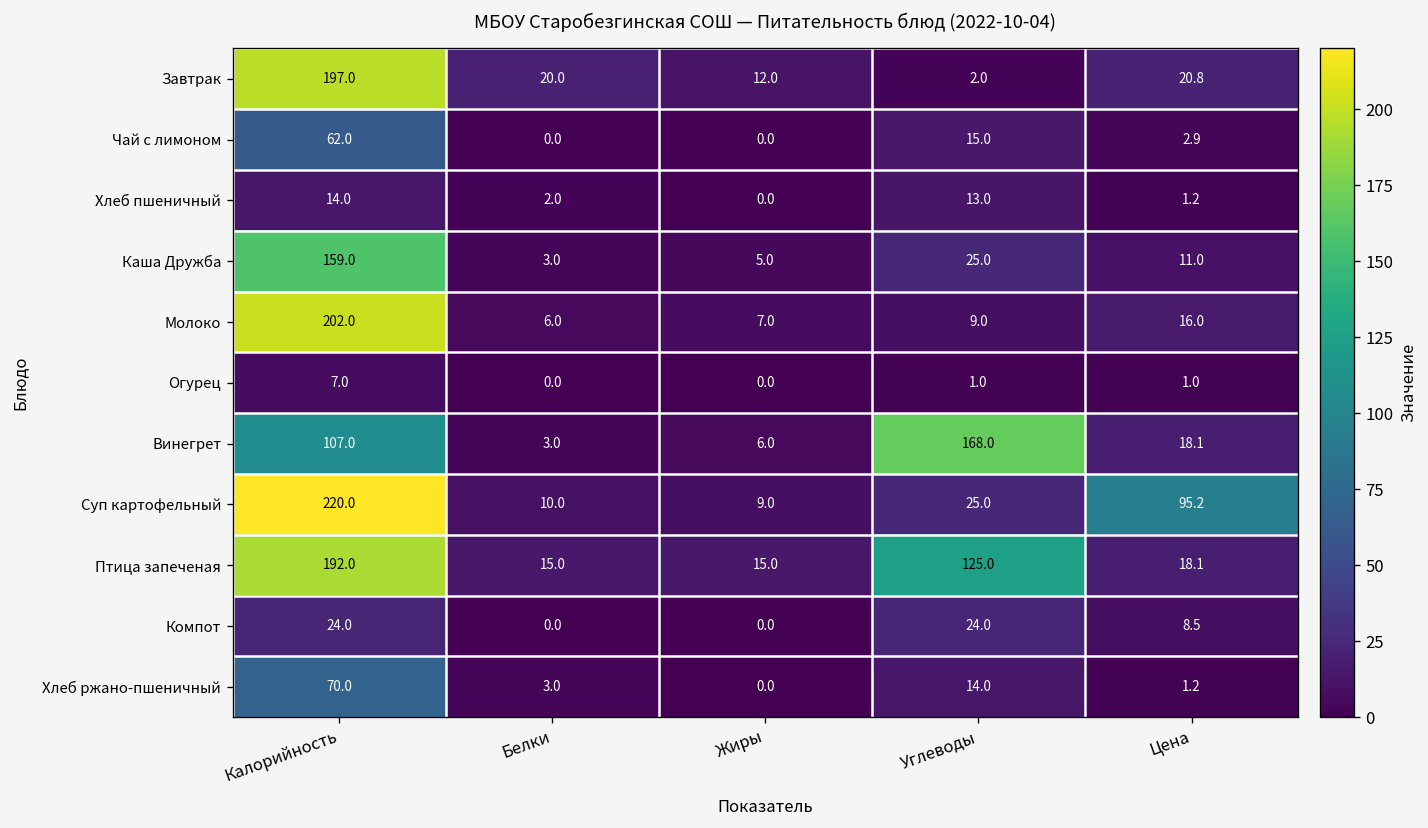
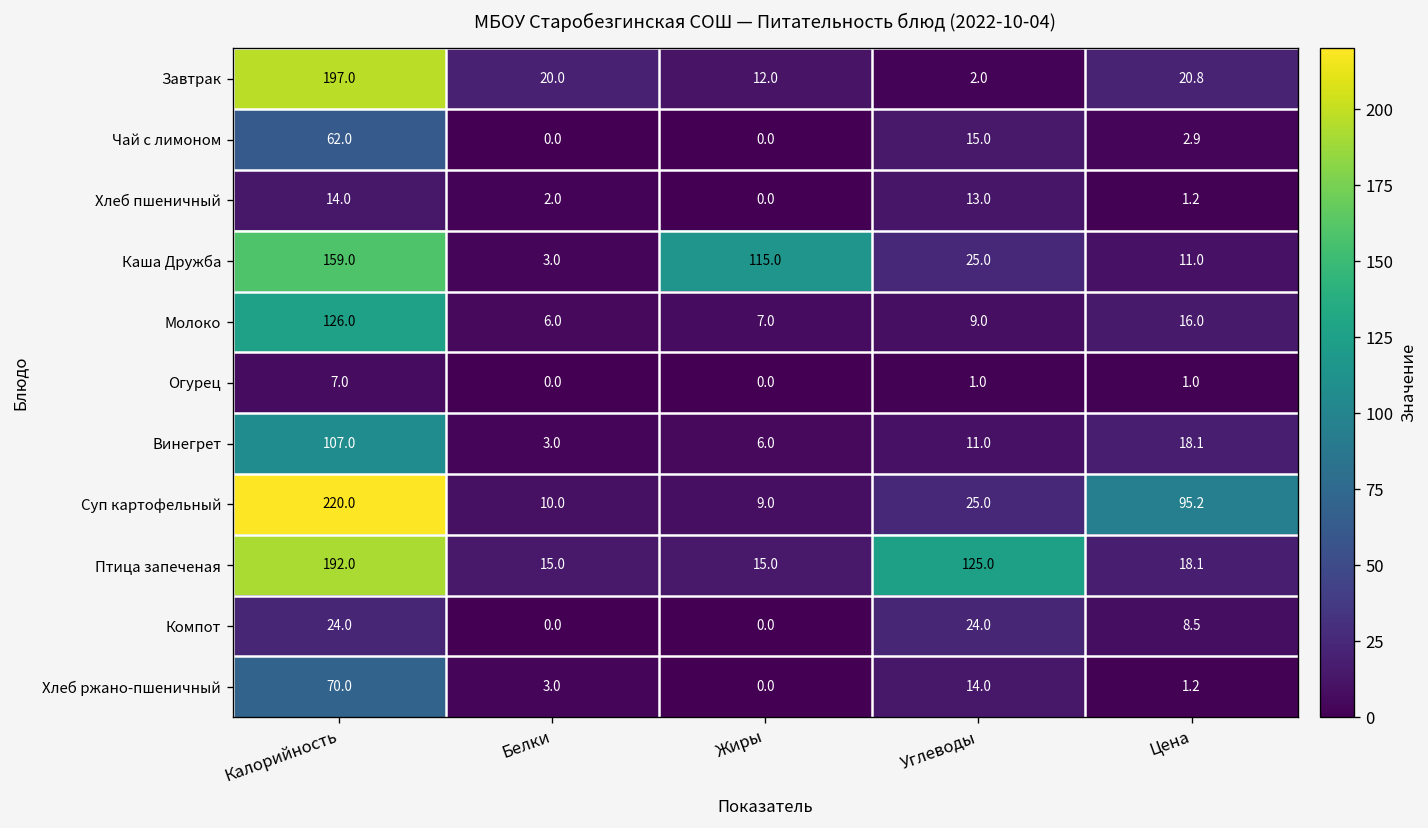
  {
    "Завтрак": {
      "Калорийность": 197.0,
      "Белки": 20.0,
      "Жиры": 12.0,
      "Углеводы": 2.0,
      "Цена": 20.8
    },
    "Чай с лимоном": {
      "Калорийность": 62.0,
      "Белки": 0.0,
      "Жиры": 0.0,
      "Углеводы": 15.0,
      "Цена": 2.9
    },
    "Хлеб пшеничный": {
      "Калорийность": 14.0,
      "Белки": 2.0,
      "Жиры": 0.0,
      "Углеводы": 13.0,
      "Цена": 1.2
    },
    "Каша Дружба": {
      "Калорийность": 159.0,
      "Белки": 3.0,
-     "Жиры": 5.0,
+     "Жиры": 115.0,
      "Углеводы": 25.0,
      "Цена": 11.0
    },
    "Молоко": {
-     "Калорийность": 202.0,
+     "Калорийность": 126.0,
      "Белки": 6.0,
      "Жиры": 7.0,
      "Углеводы": 9.0,
      "Цена": 16.0
    },
    "Огурец": {
      "Калорийность": 7.0,
      "Белки": 0.0,
      "Жиры": 0.0,
      "Углеводы": 1.0,
      "Цена": 1.0
    },
    "Винегрет": {
      "Калорийность": 107.0,
      "Белки": 3.0,
      "Жиры": 6.0,
-     "Углеводы": 168.0,
+     "Углеводы": 11.0,
      "Цена": 18.1
    },
    "Суп картофельный": {
      "Калорийность": 220.0,
      "Белки": 10.0,
      "Жиры": 9.0,
      "Углеводы": 25.0,
      "Цена": 95.2
    },
    "Птица запеченая": {
      "Калорийность": 192.0,
      "Белки": 15.0,
      "Жиры": 15.0,
      "Углеводы": 125.0,
      "Цена": 18.1
    },
    "Компот": {
      "Калорийность": 24.0,
      "Белки": 0.0,
      "Жиры": 0.0,
      "Углеводы": 24.0,
      "Цена": 8.5
    },
    "Хлеб ржано-пшеничный": {
      "Калорийность": 70.0,
      "Белки": 3.0,
      "Жиры": 0.0,
      "Углеводы": 14.0,
      "Цена": 1.2
    }
  }
